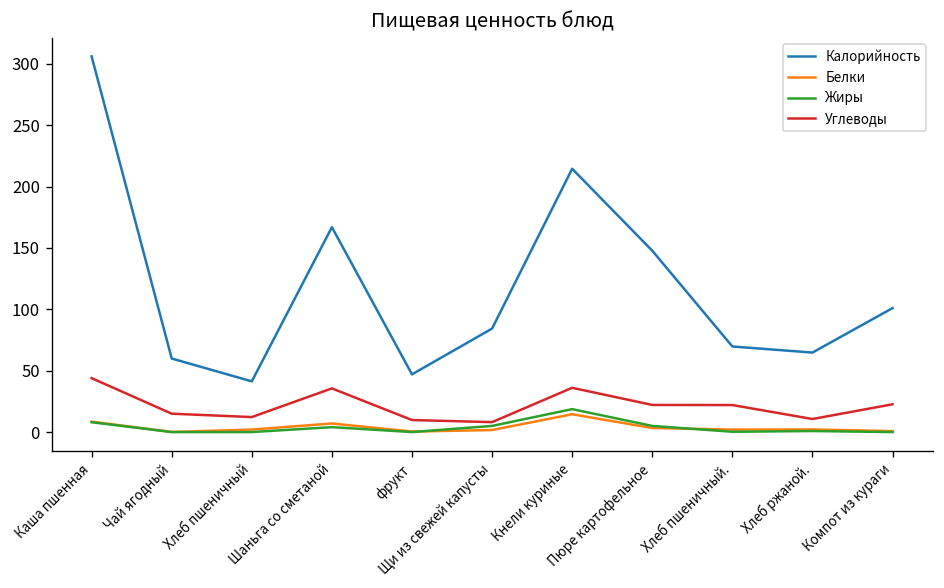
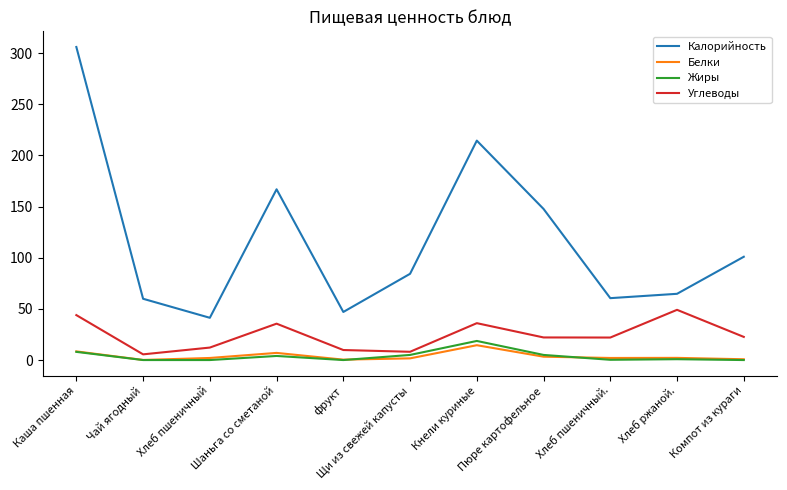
  {
    "Калорийность": {
      "Каша пшенная": 306,
      "Чай ягодный": 60,
      "Хлеб пшеничный": 41,
      "Шаньга со сметаной": 167,
      "фрукт": 47,
      "Щи из свежей капусты": 84,
      "Кнели куриные": 214,
      "Пюре картофельное": 148,
-     "Хлеб пшеничный.": 70,
+     "Хлеб пшеничный.": 61,
      "Хлеб ржаной.": 65,
      "Компот из кураги": 101
    },
    "Белки": {
      "Шаньга со сметаной": 7,
      "Щи из свежей капусты": 2,
      "Кнели куриные": 15
    },
    "Жиры": {
      "Шаньга со сметаной": 4,
      "Щи из свежей капусты": 5,
      "Кнели куриные": 19
    },
    "Углеводы": {
      "Каша пшенная": 44,
-     "Чай ягодный": 15,
+     "Чай ягодный": 6,
      "Хлеб пшеничный": 12,
      "Шаньга со сметаной": 36,
      "фрукт": 10,
      "Щи из свежей капусты": 8,
      "Кнели куриные": 36,
      "Пюре картофельное": 22,
      "Хлеб пшеничный.": 22,
-     "Хлеб ржаной.": 11,
+     "Хлеб ржаной.": 49,
      "Компот из кураги": 23
    }
  }
